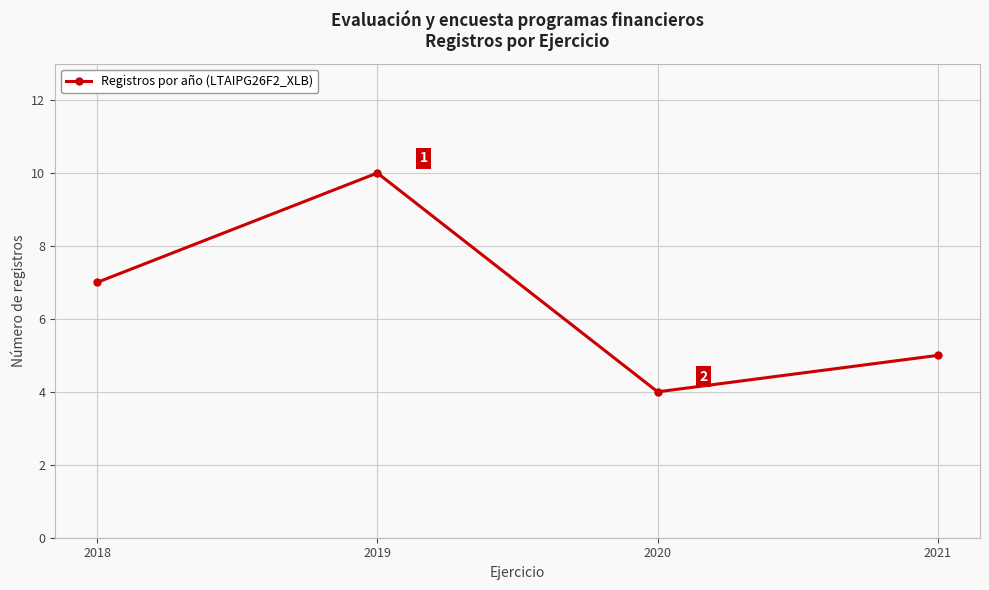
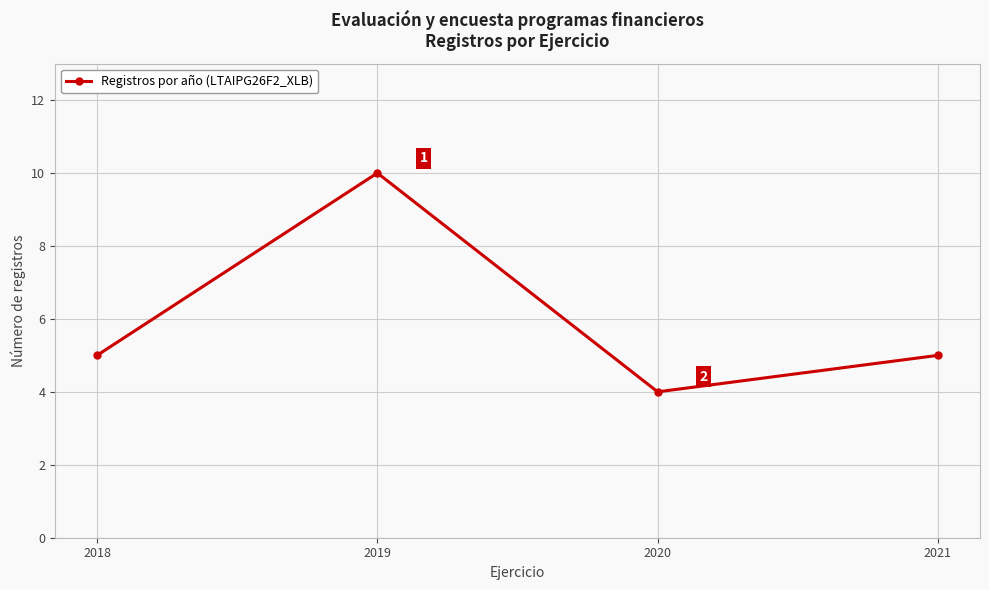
  {
-   "2018": 7,
+   "2018": 5,
    "2019": 10,
    "2020": 4,
    "2021": 5
  }
